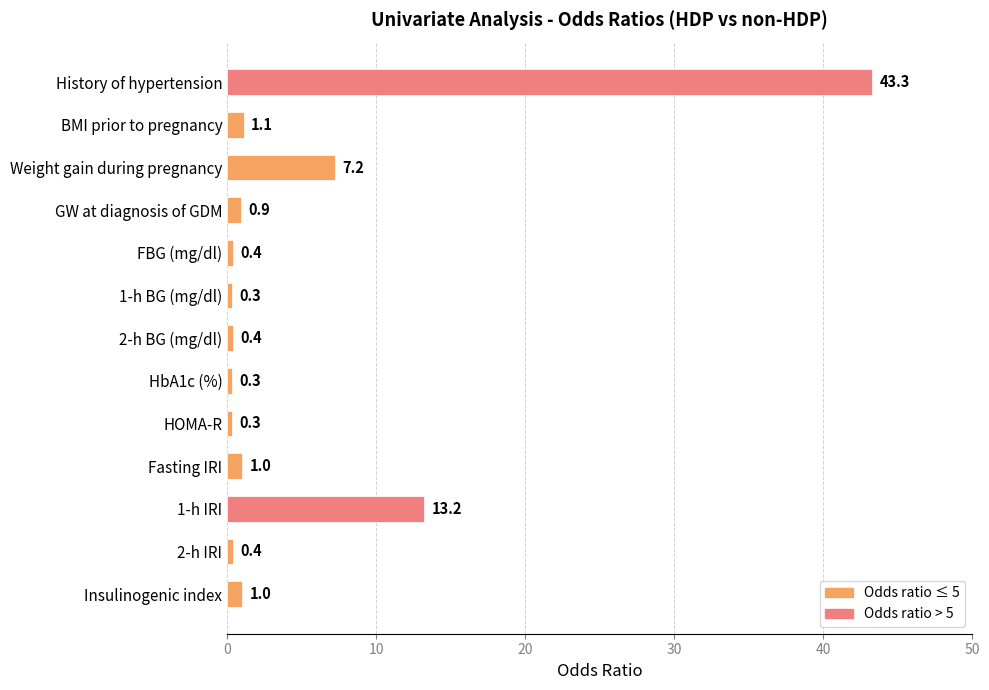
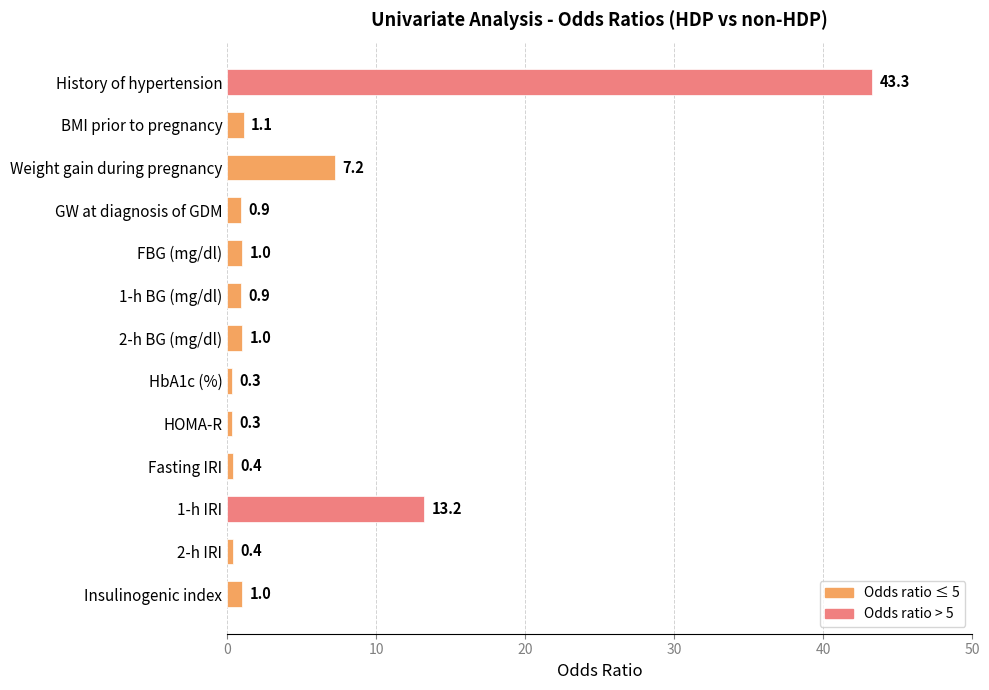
  {
    "History of hypertension": 43.3,
    "BMI prior to pregnancy": 1.1,
    "Weight gain during pregnancy": 7.2,
    "GW at diagnosis of GDM": 0.9,
-   "FBG (mg/dl)": 0.4,
-   "1-h BG (mg/dl)": 0.3,
-   "2-h BG (mg/dl)": 0.4,
+   "FBG (mg/dl)": 1.0,
+   "1-h BG (mg/dl)": 0.9,
+   "2-h BG (mg/dl)": 1.0,
    "HbA1c (%)": 0.3,
    "HOMA-R": 0.3,
-   "Fasting IRI": 1.0,
+   "Fasting IRI": 0.4,
    "1-h IRI": 13.2,
    "2-h IRI": 0.4,
    "Insulinogenic index": 1.0
  }
